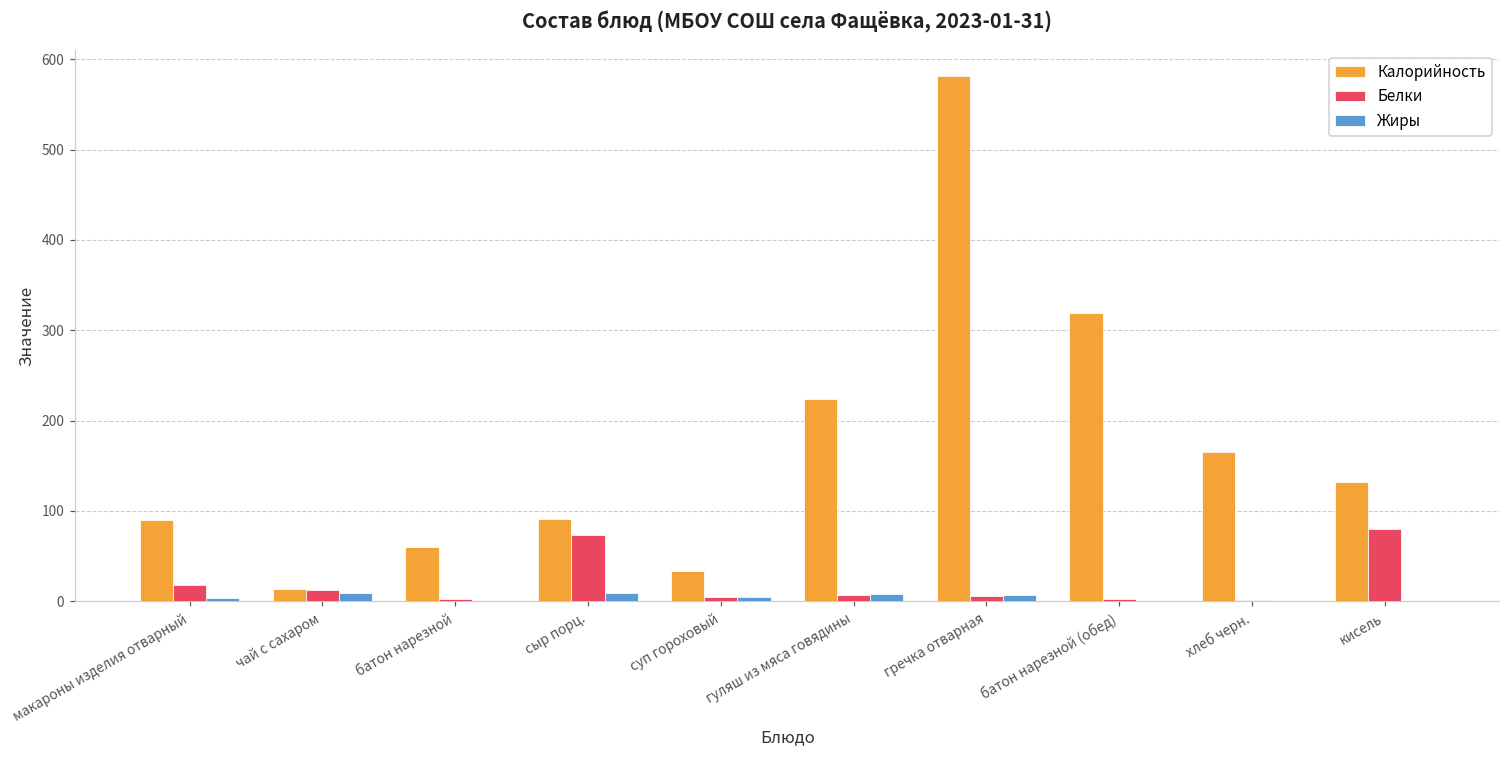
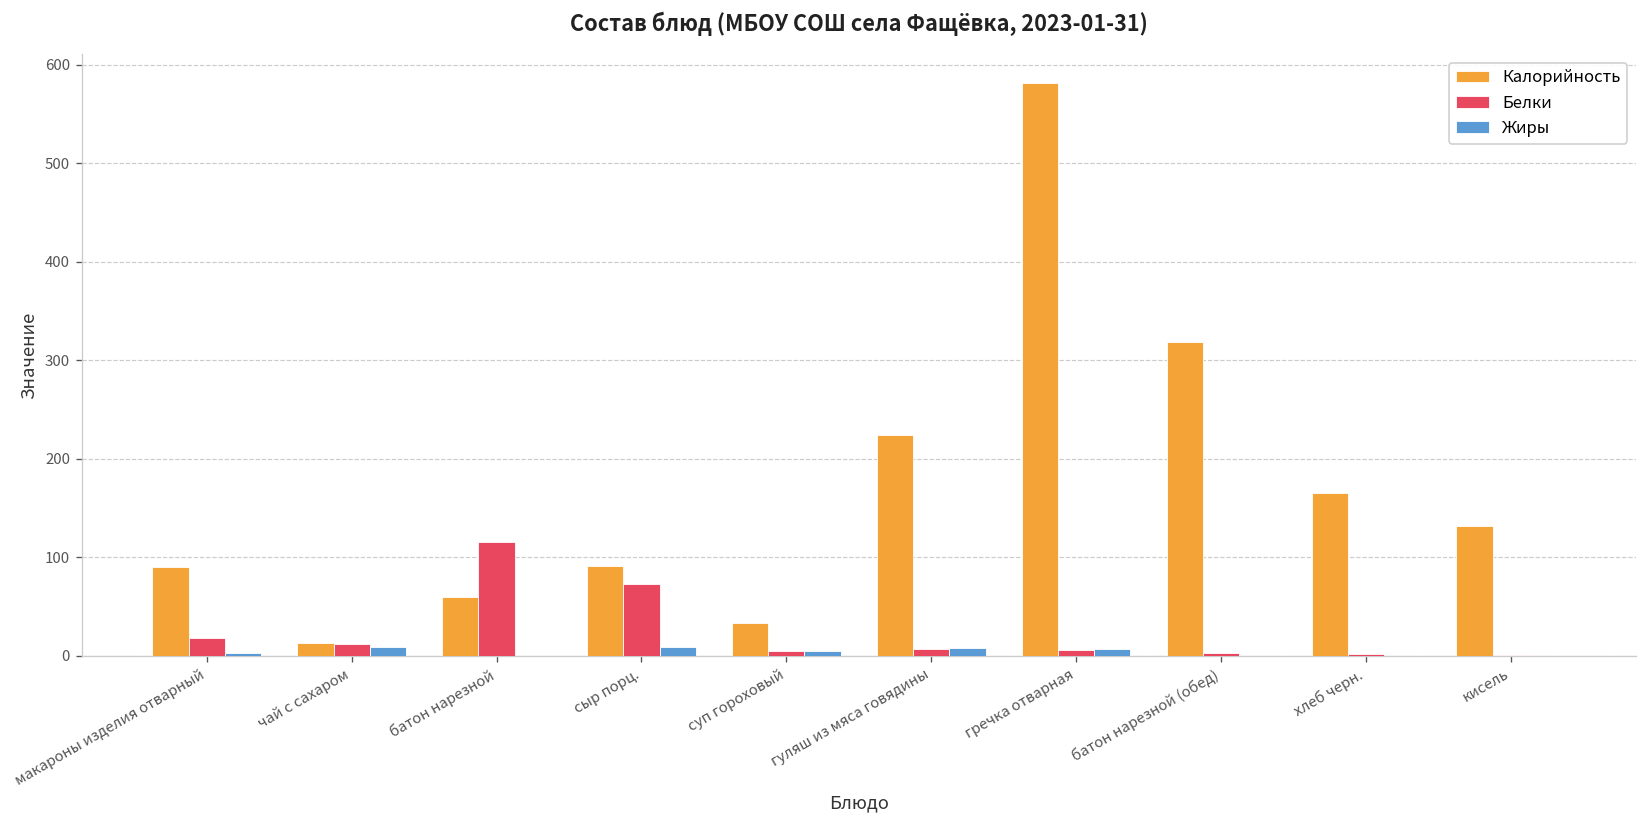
  {
    "Калорийность": {
      "макароны изделия отварный": 90,
      "чай с сахаром": 10,
      "батон нарезной": 60,
      "сыр порц.": 90,
      "суп гороховый": 30,
      "гуляш из мяса говядины": 220,
      "гречка отварная": 580,
      "батон нарезной (обед)": 320,
      "хлеб черн.": 170,
      "кисель": 130
    },
    "Белки": {
      "макароны изделия отварный": 20,
      "чай с сахаром": 10,
-     "батон нарезной": 0,
+     "батон нарезной": 120,
      "сыр порц.": 70,
      "суп гороховый": 10,
      "гуляш из мяса говядины": 10,
      "гречка отварная": 10,
-     "кисель": 80
+     "кисель": 0
    },
    "Жиры": {
      "чай с сахаром": 10,
      "батон нарезной": 0,
      "сыр порц.": 10,
      "суп гороховый": 10,
      "гуляш из мяса говядины": 10,
      "гречка отварная": 10,
      "кисель": 0
    }
  }
